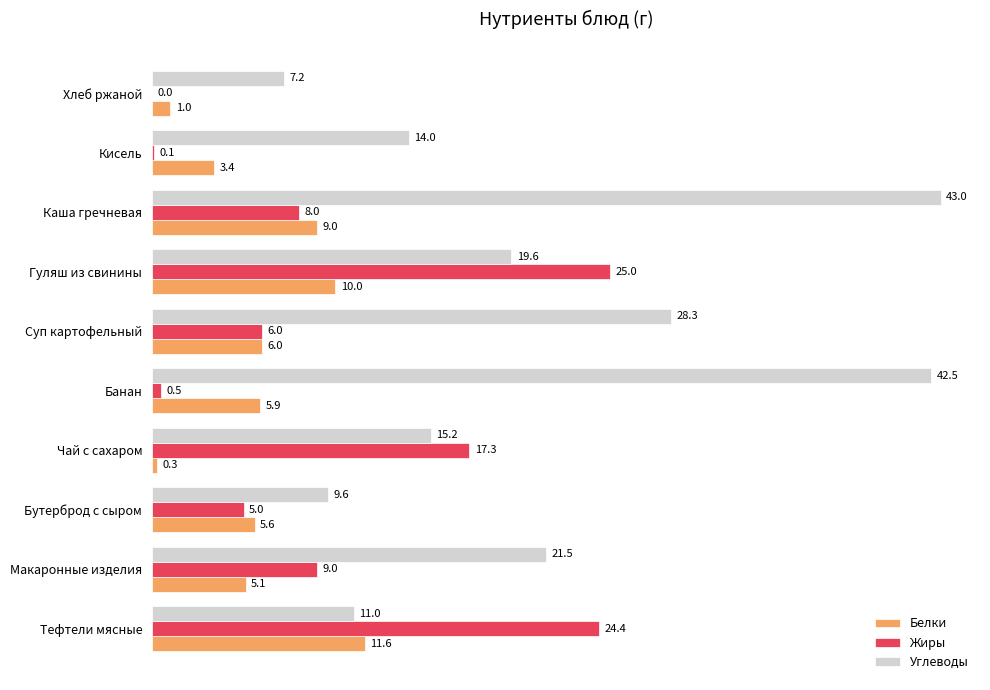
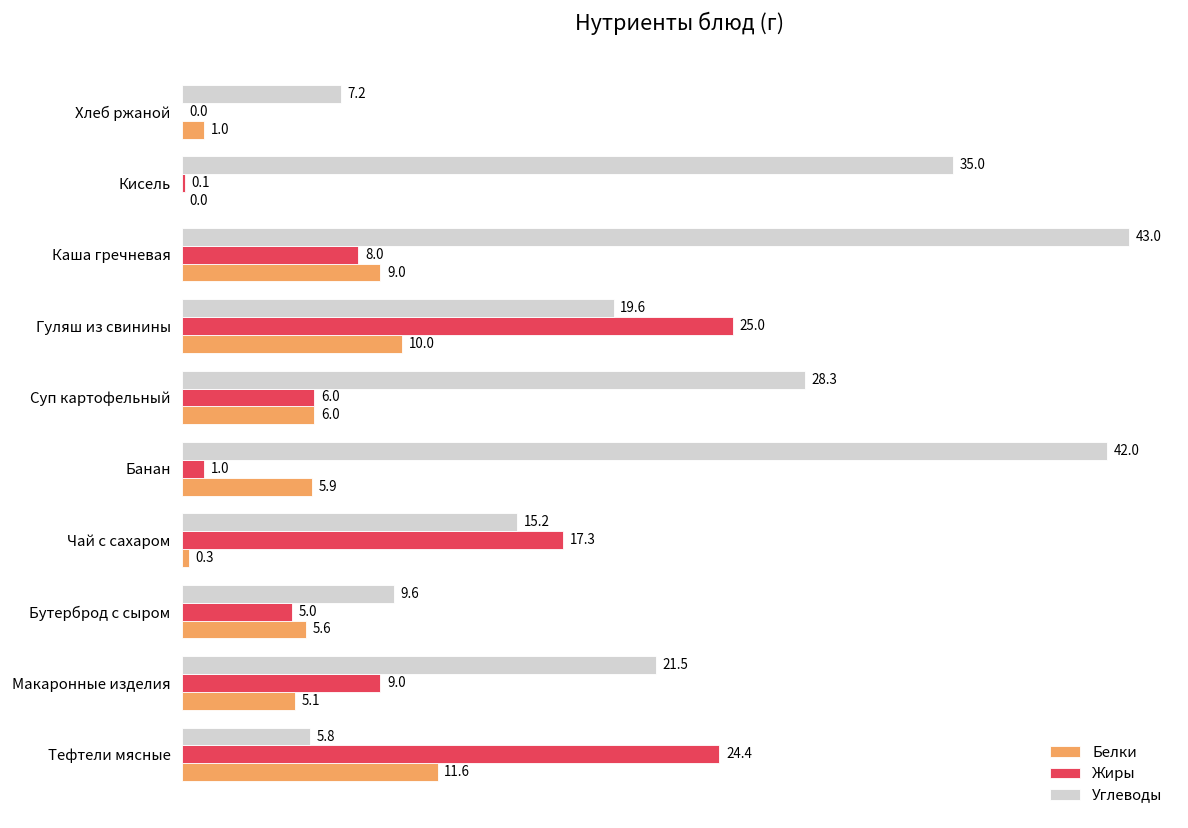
  {
    "Белки": {
      "Хлеб ржаной": 1.0,
-     "Кисель": 3.4,
+     "Кисель": 0.0,
      "Каша гречневая": 9.0,
      "Гуляш из свинины": 10.0,
      "Суп картофельный": 6.0,
      "Банан": 5.9,
      "Чай с сахаром": 0.3,
      "Бутерброд с сыром": 5.6,
      "Макаронные изделия": 5.1,
      "Тефтели мясные": 11.6
    },
    "Жиры": {
      "Хлеб ржаной": 0.0,
      "Кисель": 0.1,
      "Каша гречневая": 8.0,
      "Гуляш из свинины": 25.0,
      "Суп картофельный": 6.0,
-     "Банан": 0.5,
+     "Банан": 1.0,
      "Чай с сахаром": 17.3,
      "Бутерброд с сыром": 5.0,
      "Макаронные изделия": 9.0,
      "Тефтели мясные": 24.4
    },
    "Углеводы": {
      "Хлеб ржаной": 7.2,
-     "Кисель": 14.0,
+     "Кисель": 35.0,
      "Каша гречневая": 43.0,
      "Гуляш из свинины": 19.6,
      "Суп картофельный": 28.3,
-     "Банан": 42.5,
+     "Банан": 42.0,
      "Чай с сахаром": 15.2,
      "Бутерброд с сыром": 9.6,
      "Макаронные изделия": 21.5,
-     "Тефтели мясные": 11.0
+     "Тефтели мясные": 5.8
    }
  }
